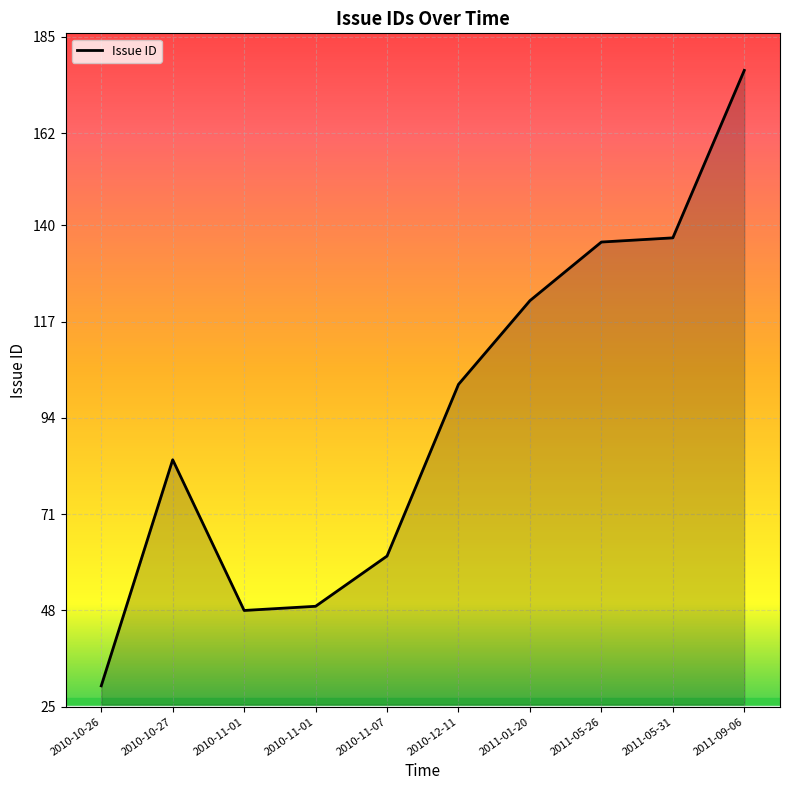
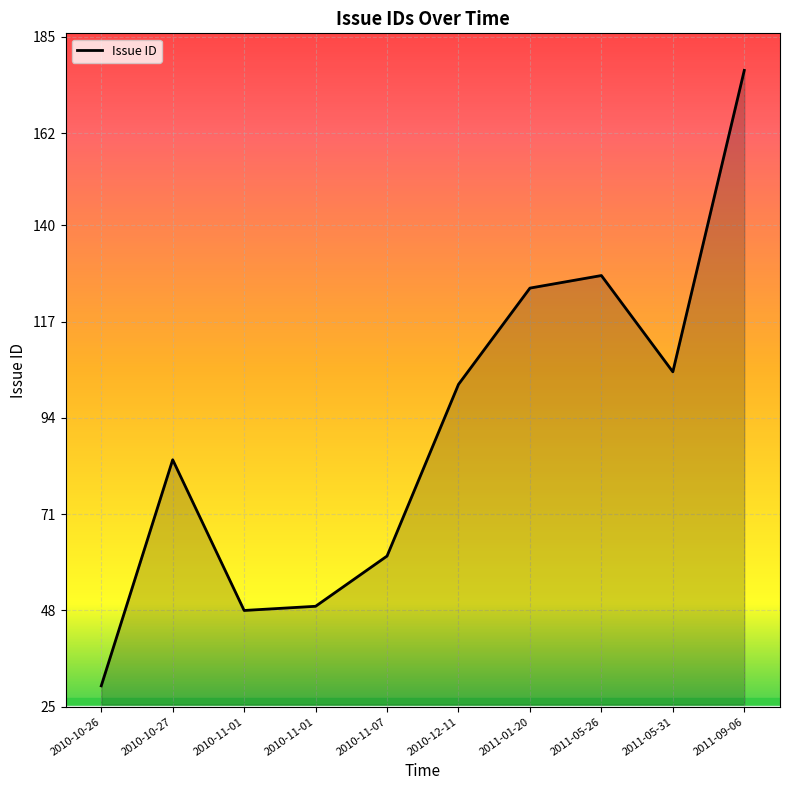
  {
    "2010-10-26": 30,
    "2010-10-27": 84,
    "2010-11-07": 61,
    "2010-12-11": 102,
-   "2011-01-20": 122,
-   "2011-05-26": 136,
-   "2011-05-31": 137,
+   "2011-01-20": 125,
+   "2011-05-26": 128,
+   "2011-05-31": 105,
    "2011-09-06": 177
  }
